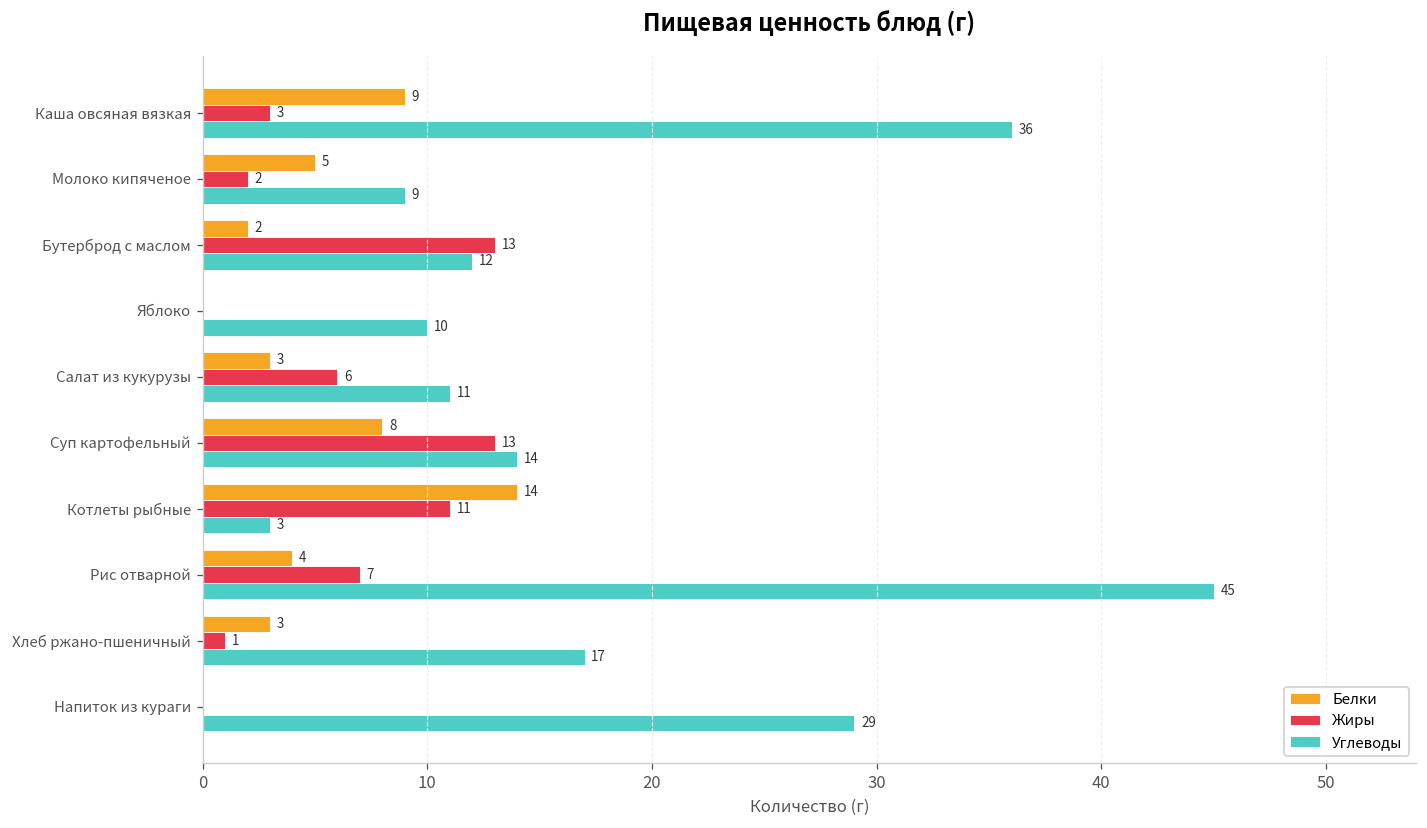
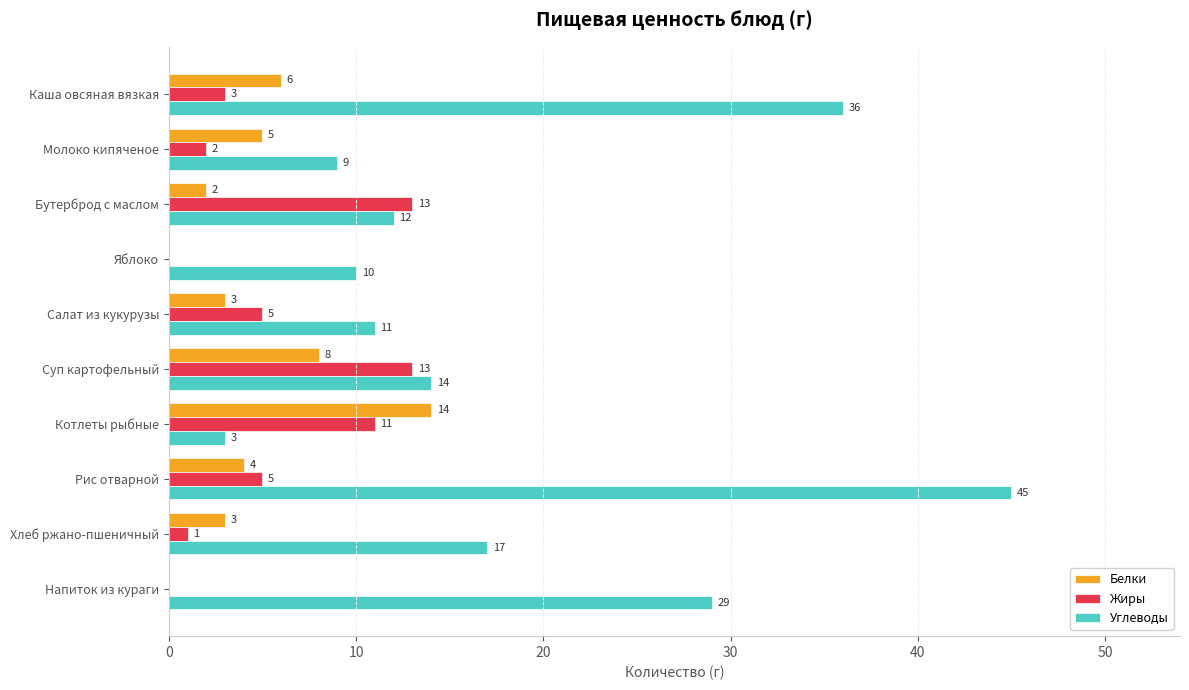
  {
    "Белки": {
-     "Каша овсяная вязкая": 9,
+     "Каша овсяная вязкая": 6,
      "Молоко кипяченое": 5,
      "Бутерброд с маслом": 2,
      "Салат из кукурузы": 3,
      "Суп картофельный": 8,
      "Котлеты рыбные": 14,
      "Рис отварной": 4,
      "Хлеб ржано-пшеничный": 3
    },
    "Жиры": {
      "Каша овсяная вязкая": 3,
      "Молоко кипяченое": 2,
      "Бутерброд с маслом": 13,
-     "Салат из кукурузы": 6,
+     "Салат из кукурузы": 5,
      "Суп картофельный": 13,
      "Котлеты рыбные": 11,
-     "Рис отварной": 7,
+     "Рис отварной": 5,
      "Хлеб ржано-пшеничный": 1
    },
    "Углеводы": {
      "Каша овсяная вязкая": 36,
      "Молоко кипяченое": 9,
      "Бутерброд с маслом": 12,
      "Яблоко": 10,
      "Салат из кукурузы": 11,
      "Суп картофельный": 14,
      "Котлеты рыбные": 3,
      "Рис отварной": 45,
      "Хлеб ржано-пшеничный": 17,
      "Напиток из кураги": 29
    }
  }
